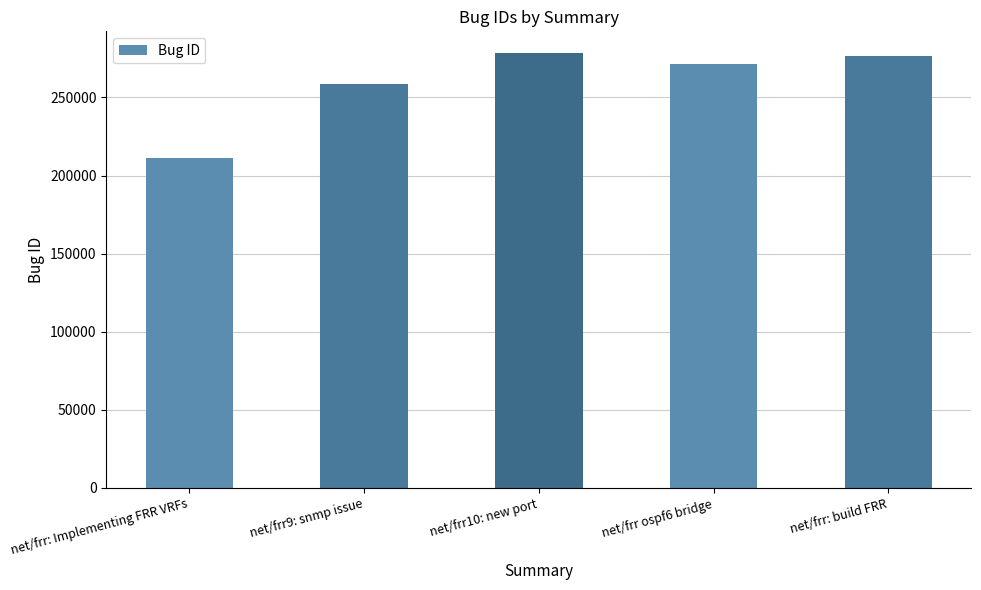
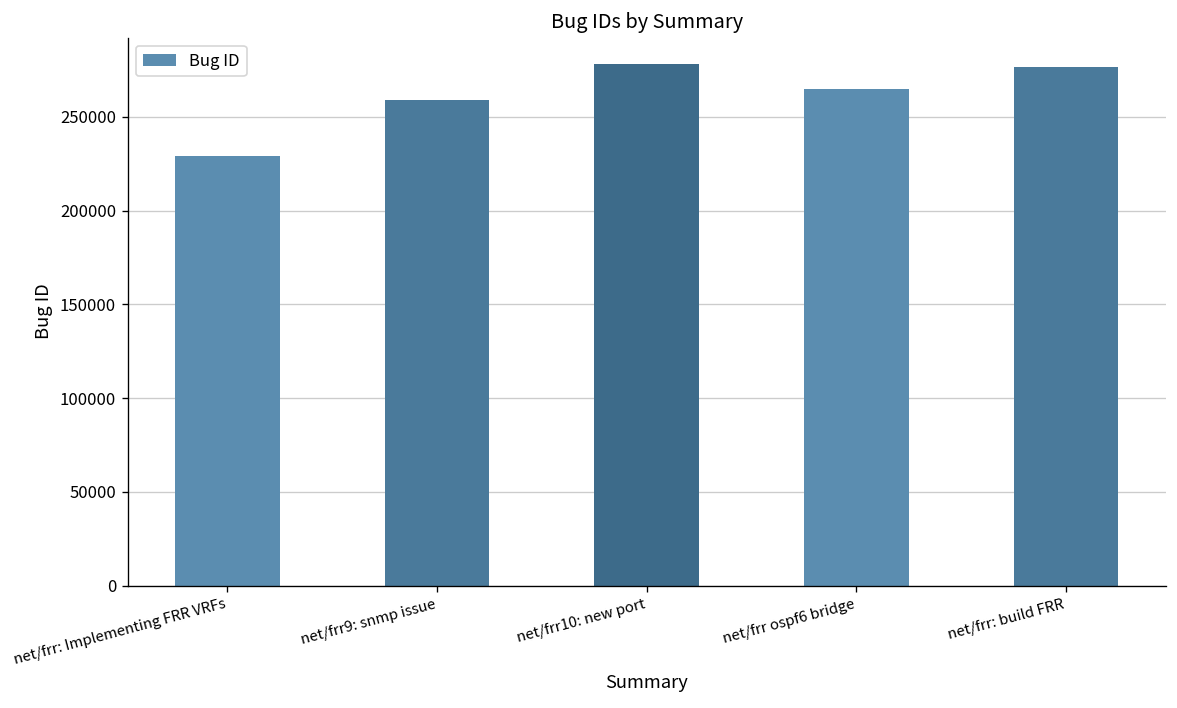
  {
-   "net/frr: Implementing FRR VRFs": 211000,
+   "net/frr: Implementing FRR VRFs": 229000,
    "net/frr9: snmp issue": 259000,
    "net/frr10: new port": 278000,
-   "net/frr ospf6 bridge": 271000,
+   "net/frr ospf6 bridge": 265000,
    "net/frr: build FRR": 277000
  }
